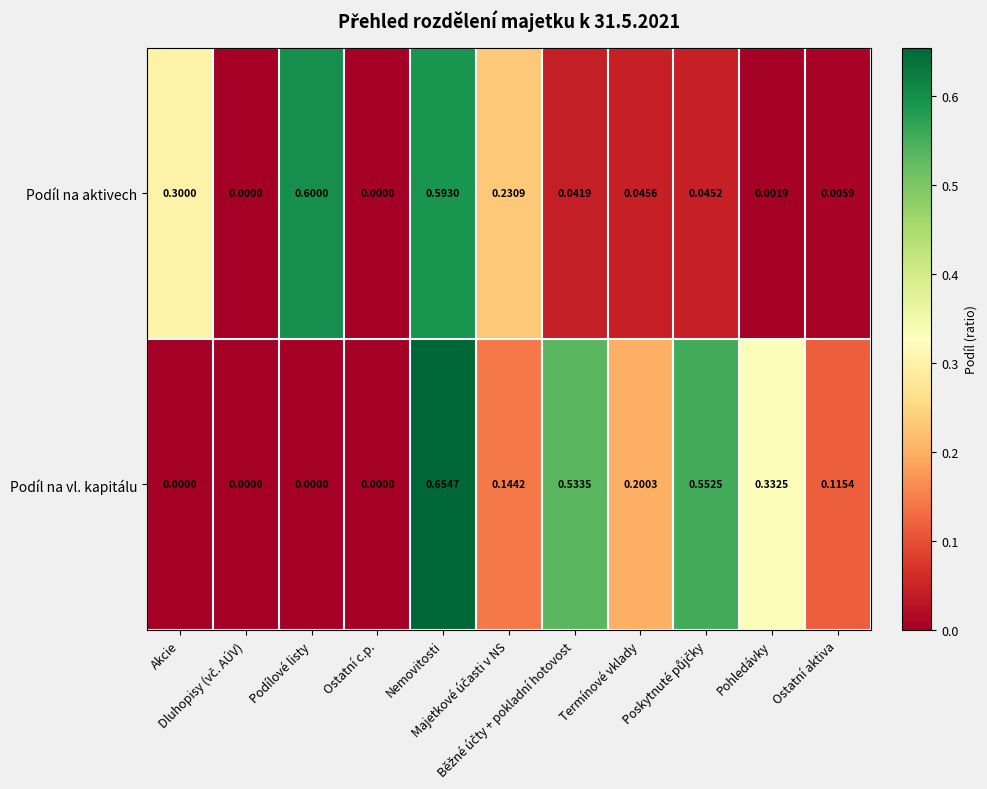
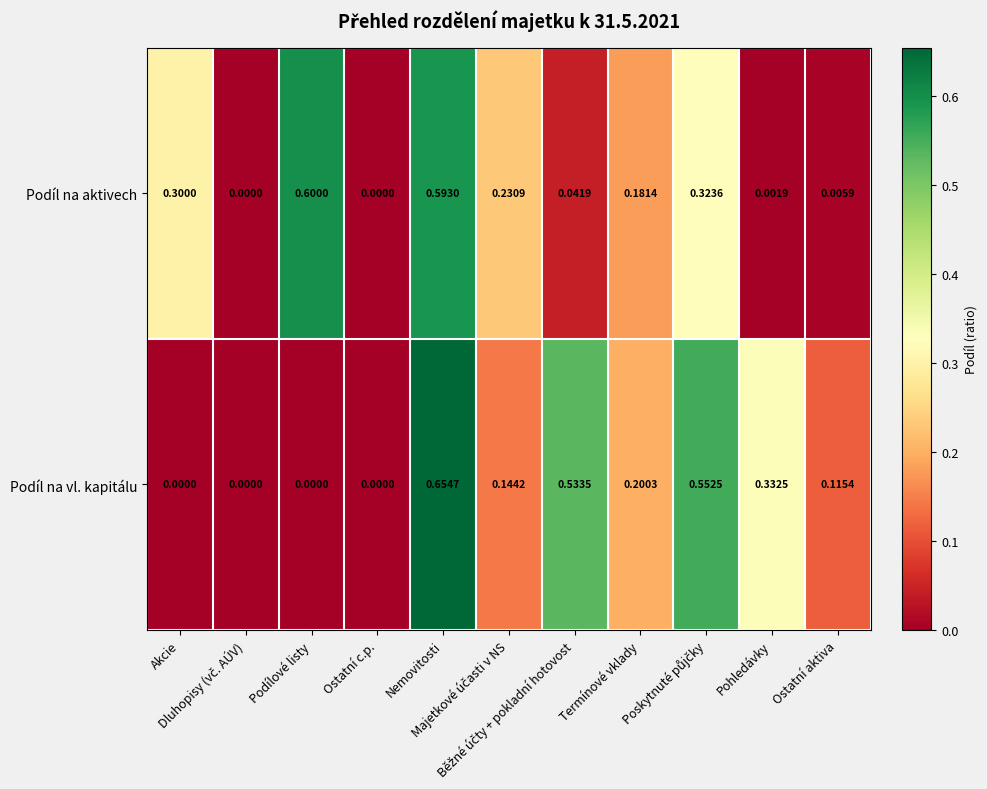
  {
    "Podíl na aktivech": {
      "Akcie": 0.3000,
      "Dluhopisy (vč. AÚV)": 0.0000,
      "Podílové listy": 0.6000,
      "Ostatní c.p.": 0.0000,
      "Nemovitosti": 0.5930,
      "Majetkové účasti v NS": 0.2309,
      "Běžné účty + pokladní hotovost": 0.0419,
-     "Termínové vklady": 0.0456,
-     "Poskytnuté půjčky": 0.0452,
+     "Termínové vklady": 0.1814,
+     "Poskytnuté půjčky": 0.3236,
      "Pohledávky": 0.0019,
      "Ostatní aktiva": 0.0059
    },
    "Podíl na vl. kapitálu": {
      "Akcie": 0.0000,
      "Dluhopisy (vč. AÚV)": 0.0000,
      "Podílové listy": 0.0000,
      "Ostatní c.p.": 0.0000,
      "Nemovitosti": 0.6547,
      "Majetkové účasti v NS": 0.1442,
      "Běžné účty + pokladní hotovost": 0.5335,
      "Termínové vklady": 0.2003,
      "Poskytnuté půjčky": 0.5525,
      "Pohledávky": 0.3325,
      "Ostatní aktiva": 0.1154
    }
  }
